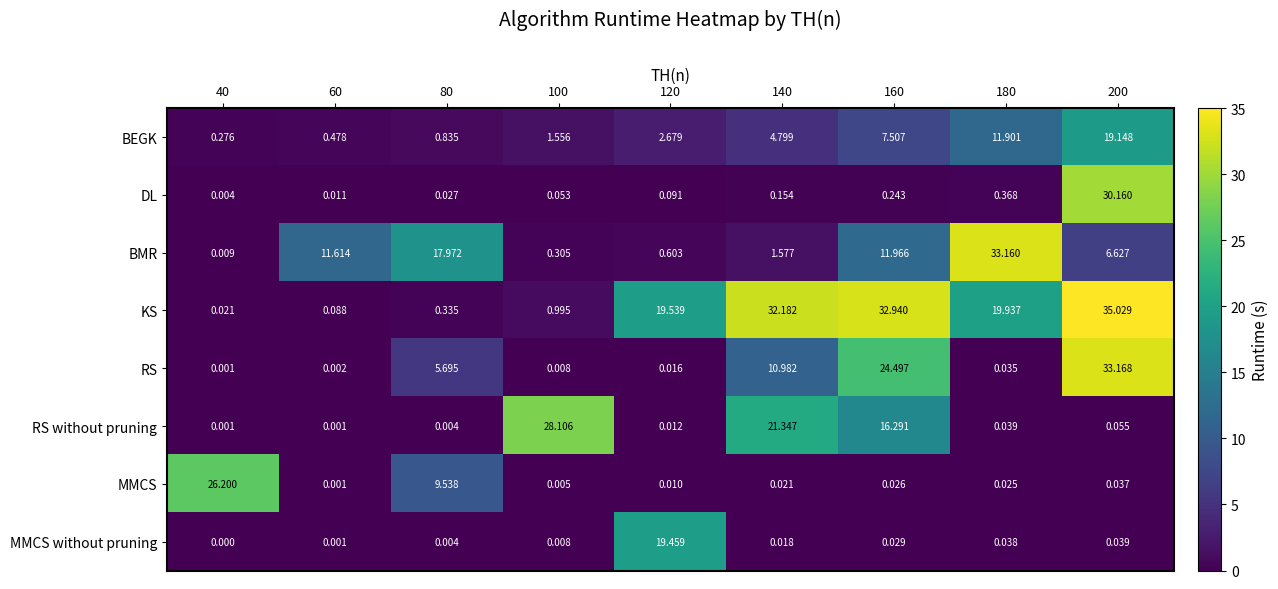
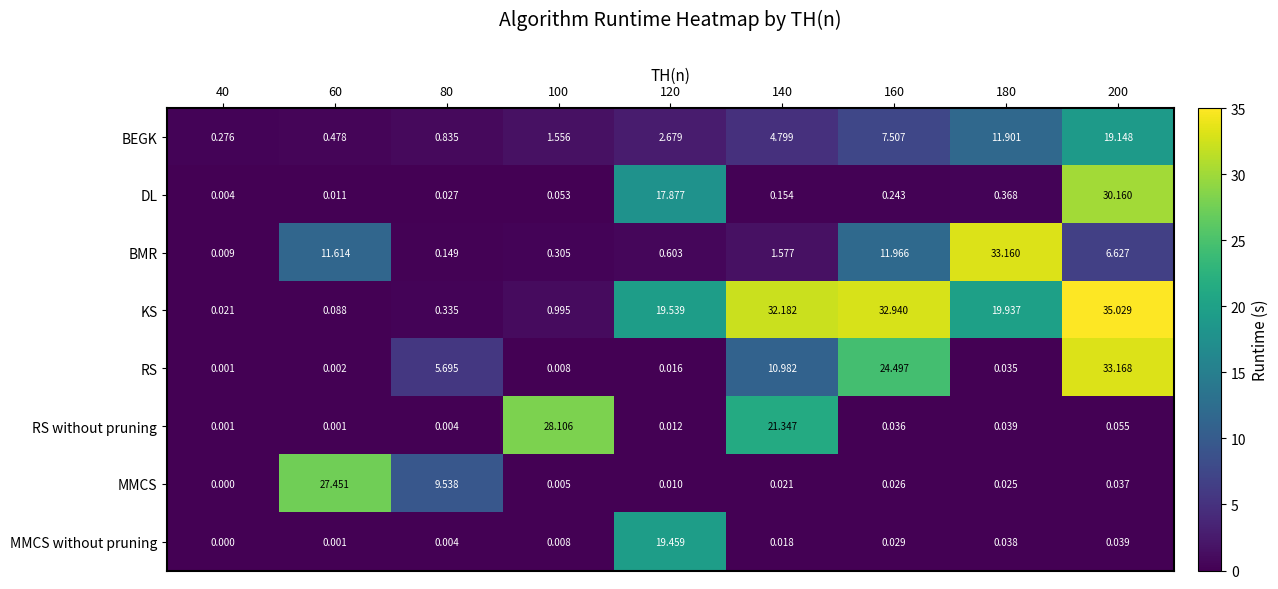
  {
    "BEGK": {
      "40": 0.276,
      "60": 0.478,
      "80": 0.835,
      "100": 1.556,
      "120": 2.679,
      "140": 4.799,
      "160": 7.507,
      "180": 11.901,
      "200": 19.148
    },
    "DL": {
      "40": 0.004,
      "60": 0.011,
      "80": 0.027,
      "100": 0.053,
-     "120": 0.091,
+     "120": 17.877,
      "140": 0.154,
      "160": 0.243,
      "180": 0.368,
      "200": 30.160
    },
    "BMR": {
      "40": 0.009,
      "60": 11.614,
-     "80": 17.972,
+     "80": 0.149,
      "100": 0.305,
      "120": 0.603,
      "140": 1.577,
      "160": 11.966,
      "180": 33.160,
      "200": 6.627
    },
    "KS": {
      "40": 0.021,
      "60": 0.088,
      "80": 0.335,
      "100": 0.995,
      "120": 19.539,
      "140": 32.182,
      "160": 32.940,
      "180": 19.937,
      "200": 35.029
    },
    "RS": {
      "40": 0.001,
      "60": 0.002,
      "80": 5.695,
      "100": 0.008,
      "120": 0.016,
      "140": 10.982,
      "160": 24.497,
      "180": 0.035,
      "200": 33.168
    },
    "RS without pruning": {
      "40": 0.001,
      "60": 0.001,
      "80": 0.004,
      "100": 28.106,
      "120": 0.012,
      "140": 21.347,
-     "160": 16.291,
+     "160": 0.036,
      "180": 0.039,
      "200": 0.055
    },
    "MMCS": {
-     "40": 26.200,
-     "60": 0.001,
+     "40": 0.000,
+     "60": 27.451,
      "80": 9.538,
      "100": 0.005,
      "120": 0.010,
      "140": 0.021,
      "160": 0.026,
      "180": 0.025,
      "200": 0.037
    },
    "MMCS without pruning": {
      "40": 0.000,
      "60": 0.001,
      "80": 0.004,
      "100": 0.008,
      "120": 19.459,
      "140": 0.018,
      "160": 0.029,
      "180": 0.038,
      "200": 0.039
    }
  }
